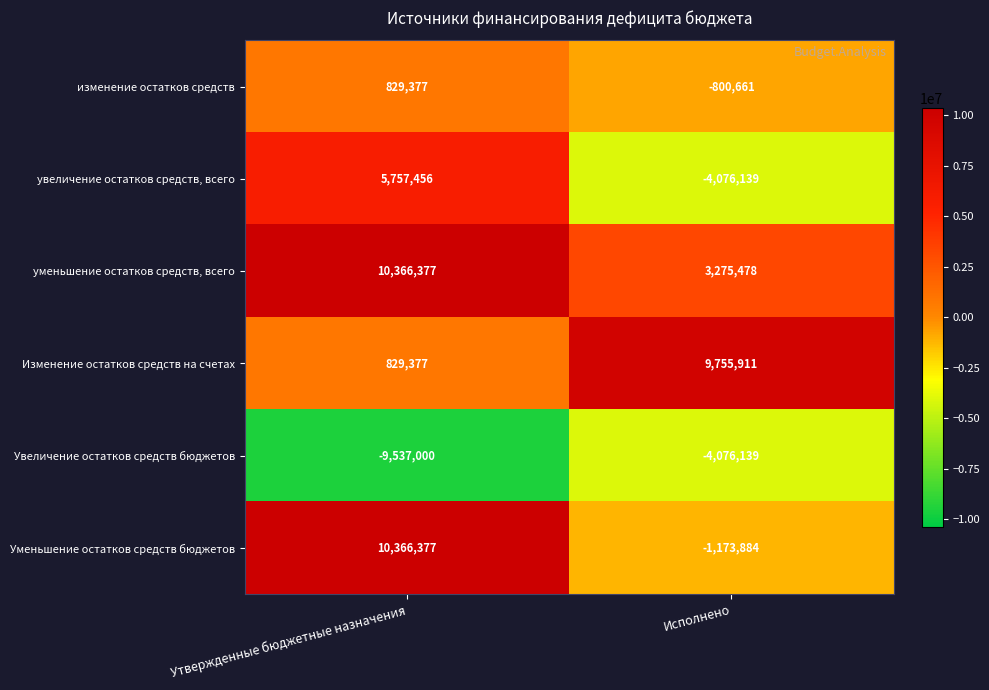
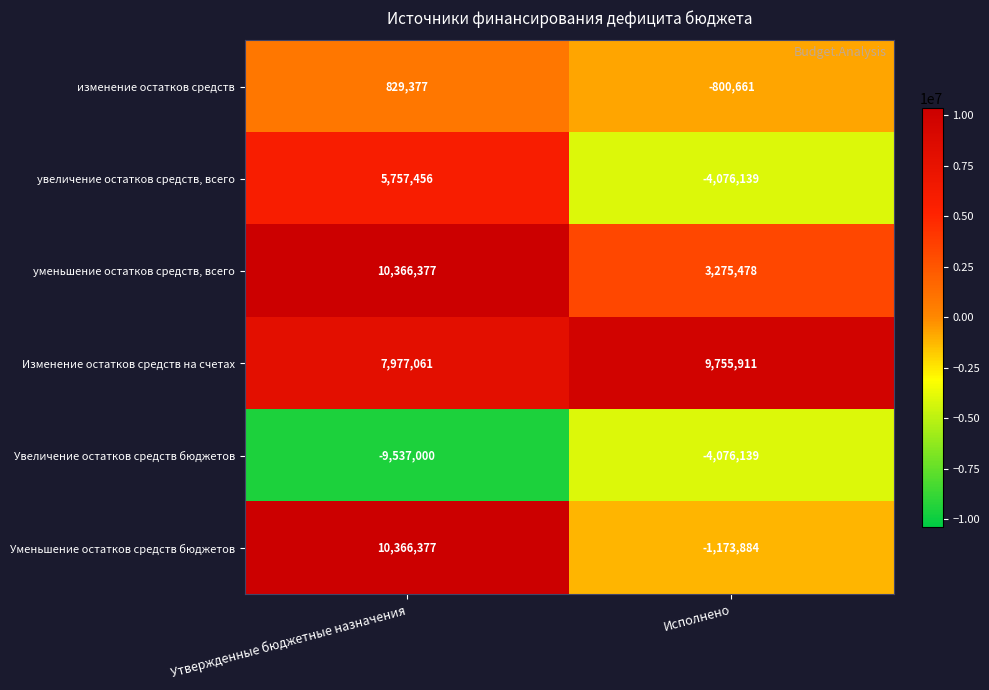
  {
    "изменение остатков средств": {
      "Утвержденные бюджетные назначения": "829,377"
    },
    "увеличение остатков средств, всего": {
      "Утвержденные бюджетные назначения": "5,757,456",
      "Исполнено": "-4,076,139"
    },
    "уменьшение остатков средств, всего": {
      "Утвержденные бюджетные назначения": "10,366,377",
      "Исполнено": "3,275,478"
    },
    "Изменение остатков средств на счетах": {
-     "Утвержденные бюджетные назначения": "829,377",
+     "Утвержденные бюджетные назначения": "7,977,061",
      "Исполнено": "9,755,911"
    },
    "Увеличение остатков средств бюджетов": {
      "Утвержденные бюджетные назначения": "-9,537,000",
      "Исполнено": "-4,076,139"
    },
    "Уменьшение остатков средств бюджетов": {
      "Утвержденные бюджетные назначения": "10,366,377",
      "Исполнено": "-1,173,884"
    }
  }
